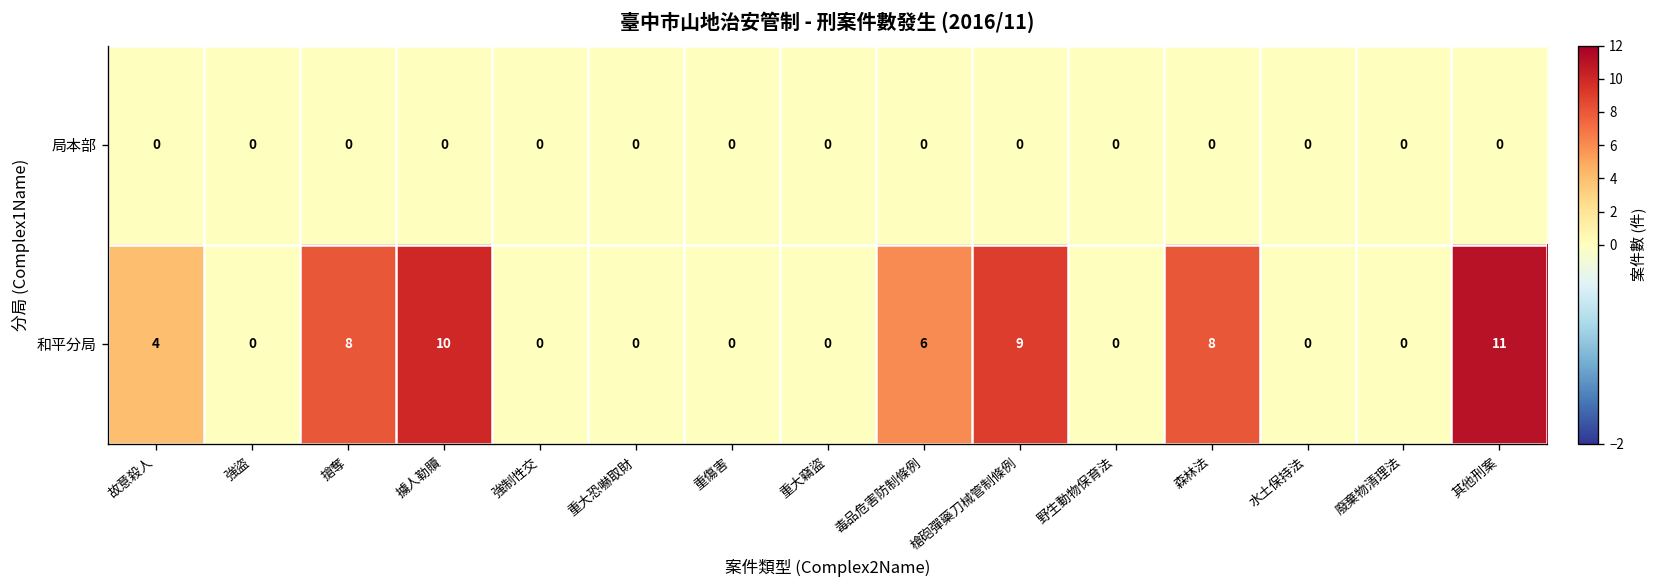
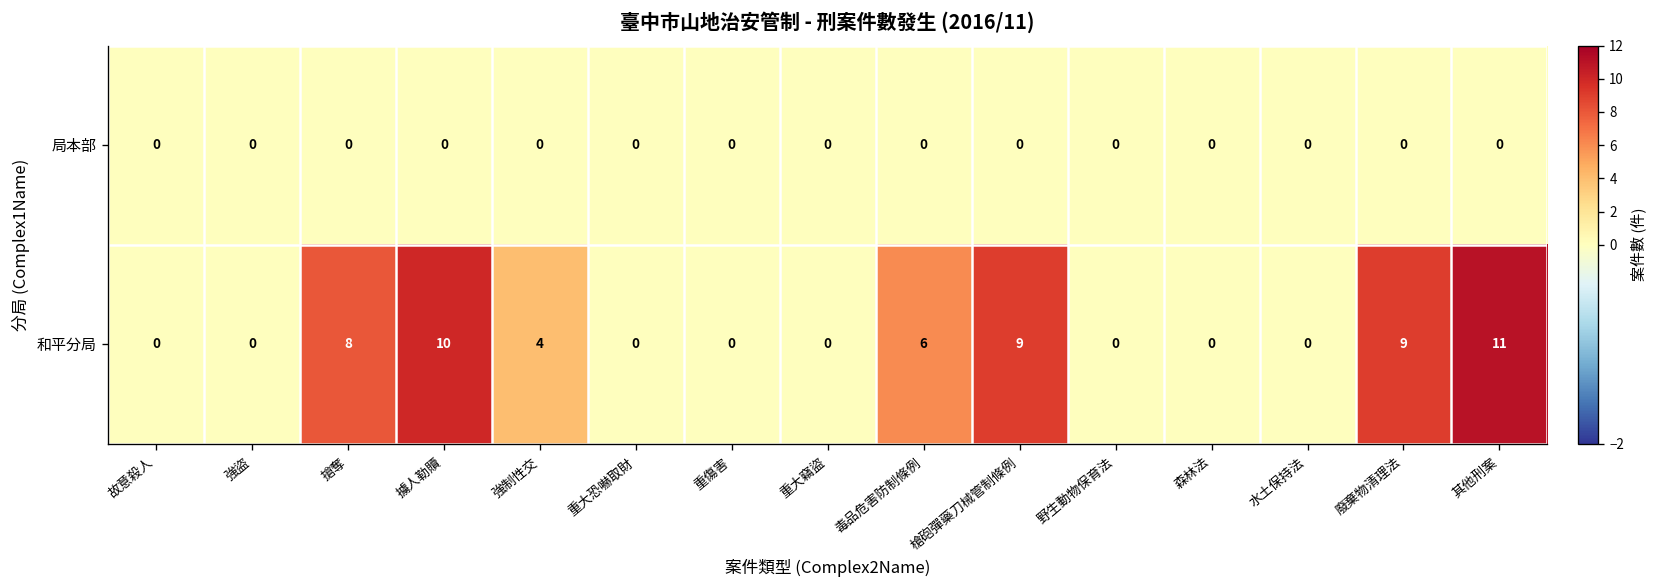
  {
    "局本部": {
      "故意殺人": 0,
      "強盜": 0,
      "搶奪": 0,
      "擄人勒贖": 0,
      "強制性交": 0,
      "重大恐嚇取財": 0,
      "重傷害": 0,
      "重大竊盜": 0,
      "毒品危害防制條例": 0,
      "槍砲彈藥刀械管制條例": 0,
      "野生動物保育法": 0,
      "森林法": 0,
      "水土保持法": 0,
      "廢棄物清理法": 0,
      "其他刑案": 0
    },
    "和平分局": {
-     "故意殺人": 4,
+     "故意殺人": 0,
      "強盜": 0,
      "搶奪": 8,
      "擄人勒贖": 10,
-     "強制性交": 0,
+     "強制性交": 4,
      "重大恐嚇取財": 0,
      "重傷害": 0,
      "重大竊盜": 0,
      "毒品危害防制條例": 6,
      "槍砲彈藥刀械管制條例": 9,
      "野生動物保育法": 0,
-     "森林法": 8,
+     "森林法": 0,
      "水土保持法": 0,
-     "廢棄物清理法": 0,
+     "廢棄物清理法": 9,
      "其他刑案": 11
    }
  }
